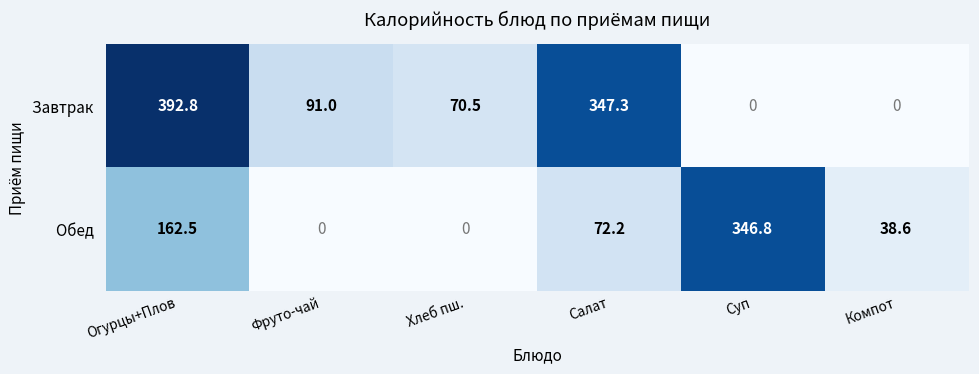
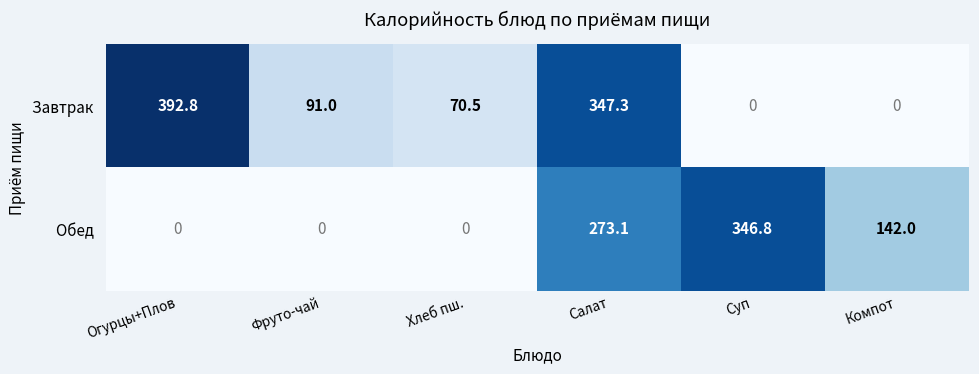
  {
    "Завтрак": {
      "Огурцы+Плов": 392.8,
      "Фруто-чай": 91.0,
      "Хлеб пш.": 70.5,
      "Салат": 347.3,
      "Суп": 0,
      "Компот": 0
    },
    "Обед": {
-     "Огурцы+Плов": 162.5,
+     "Огурцы+Плов": 0,
      "Фруто-чай": 0,
      "Хлеб пш.": 0,
-     "Салат": 72.2,
+     "Салат": 273.1,
      "Суп": 346.8,
-     "Компот": 38.6
+     "Компот": 142.0
    }
  }
